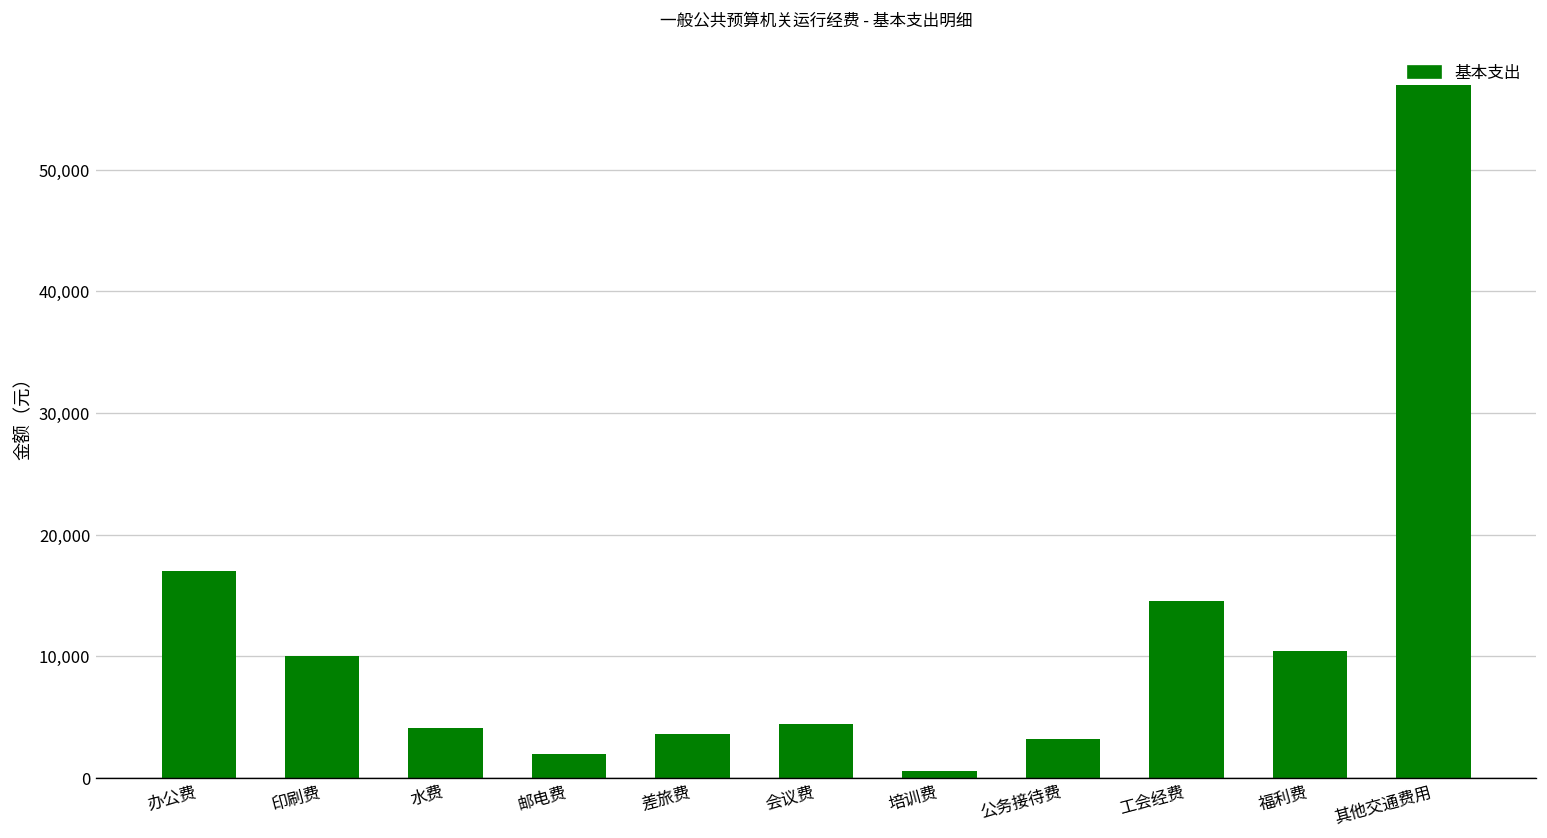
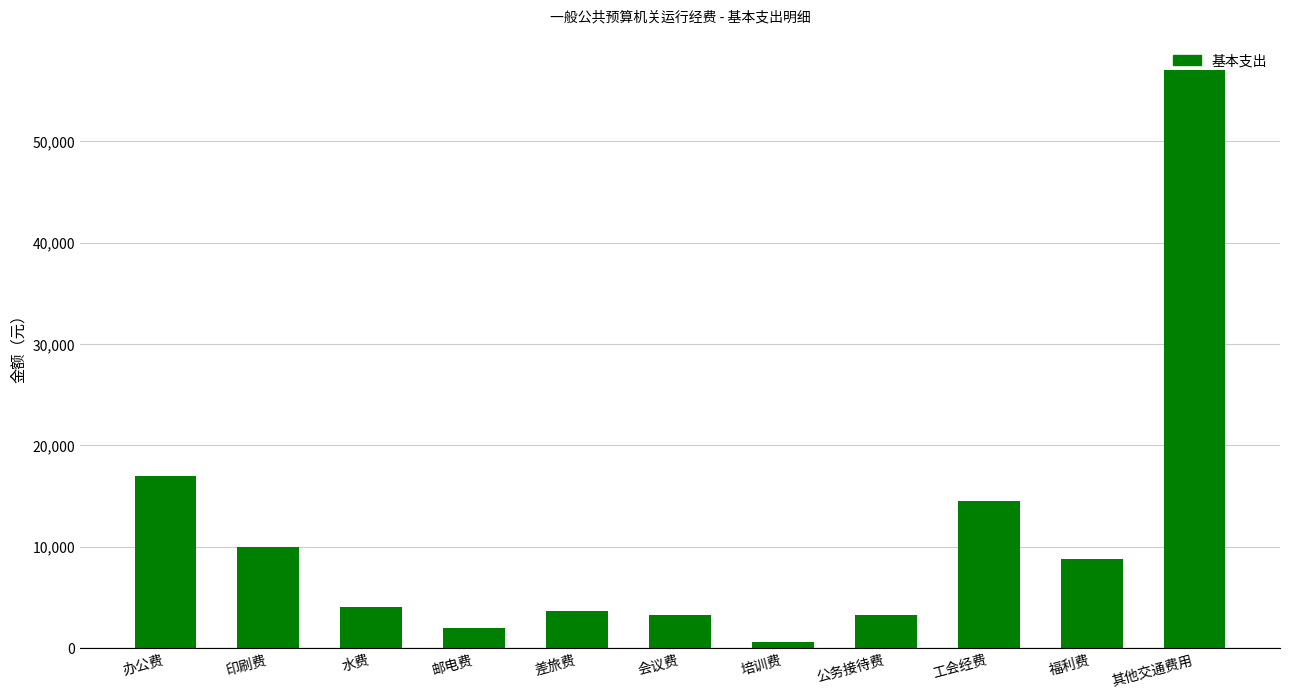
  {
    "办公费": "17,000",
    "印刷费": "10,000",
    "水费": "4,100",
    "邮电费": "2,000",
    "差旅费": "3,600",
-   "会议费": "4,500",
+   "会议费": "3,300",
    "培训费": "600",
    "公务接待费": "3,200",
    "工会经费": "14,500",
-   "福利费": "10,500",
+   "福利费": "8,800",
    "其他交通费用": "57,000"
  }
